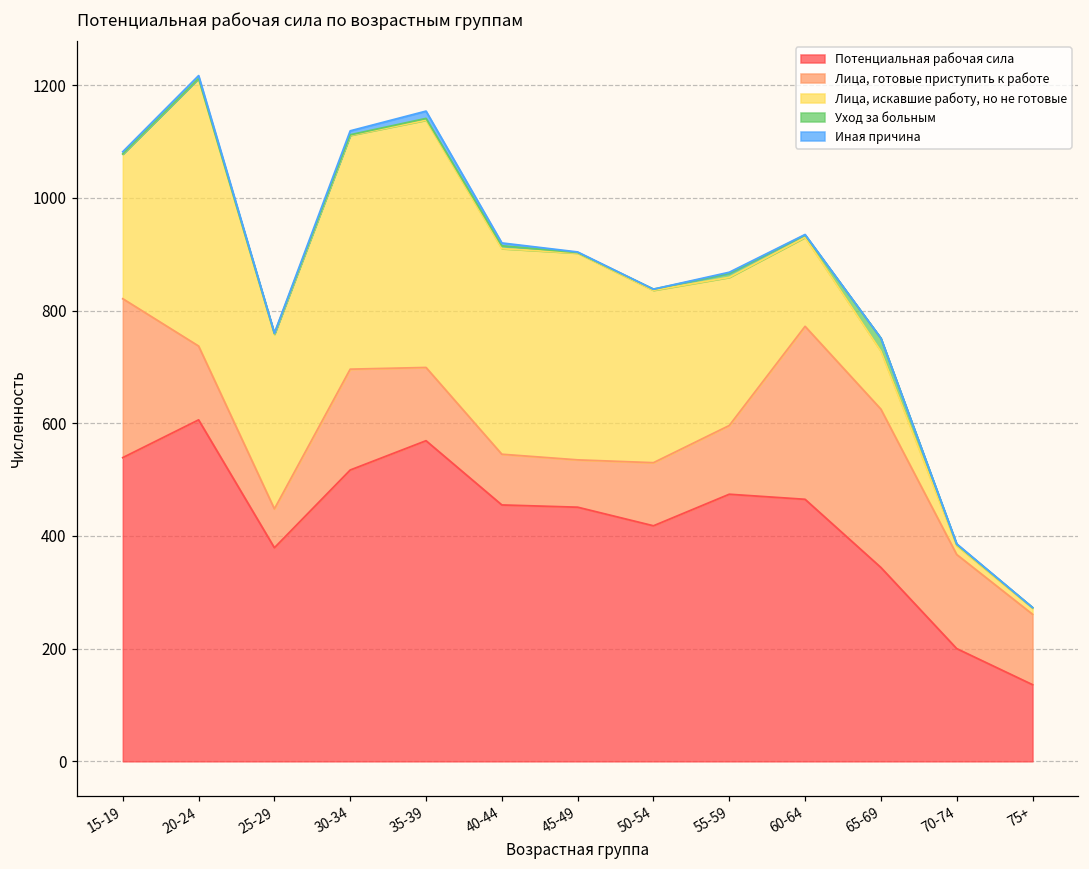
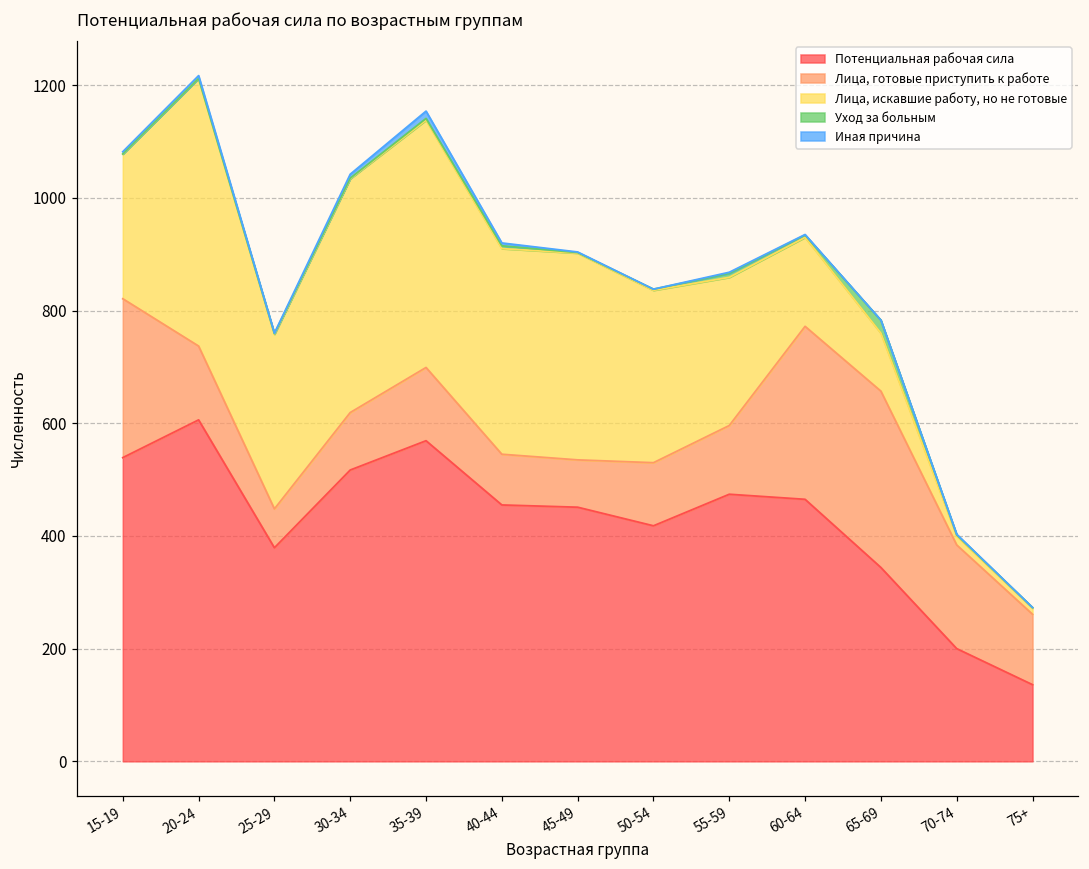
  {
    "Потенциальная рабочая сила": {
      "15-19": 540,
      "20-24": 610,
      "25-29": 380,
      "30-34": 520,
      "35-39": 570,
      "40-44": 460,
      "45-49": 450,
      "50-54": 420,
      "55-59": 470,
      "60-64": 470,
      "65-69": 340,
      "70-74": 200,
      "75+": 140
    },
    "Лица, готовые приступить к работе": {
      "15-19": 280,
      "20-24": 130,
      "25-29": 70,
-     "30-34": 180,
+     "30-34": 100,
      "35-39": 130,
      "40-44": 90,
      "45-49": 80,
      "50-54": 110,
      "55-59": 120,
      "60-64": 310,
-     "65-69": 280,
-     "70-74": 170,
+     "65-69": 310,
+     "70-74": 180,
      "75+": 130
    },
    "Лица, искавшие работу, но не готовые": {
      "55-59": 260,
      "65-69": 100
    },
    "Иная причина": {
      "30-34": 10,
      "35-39": 10,
      "40-44": 10
    }
  }
